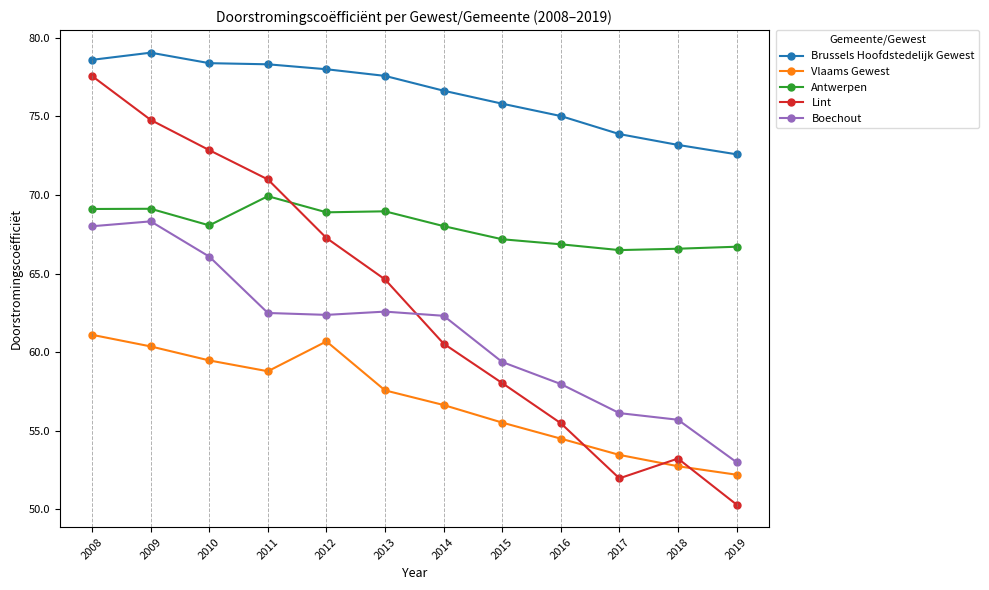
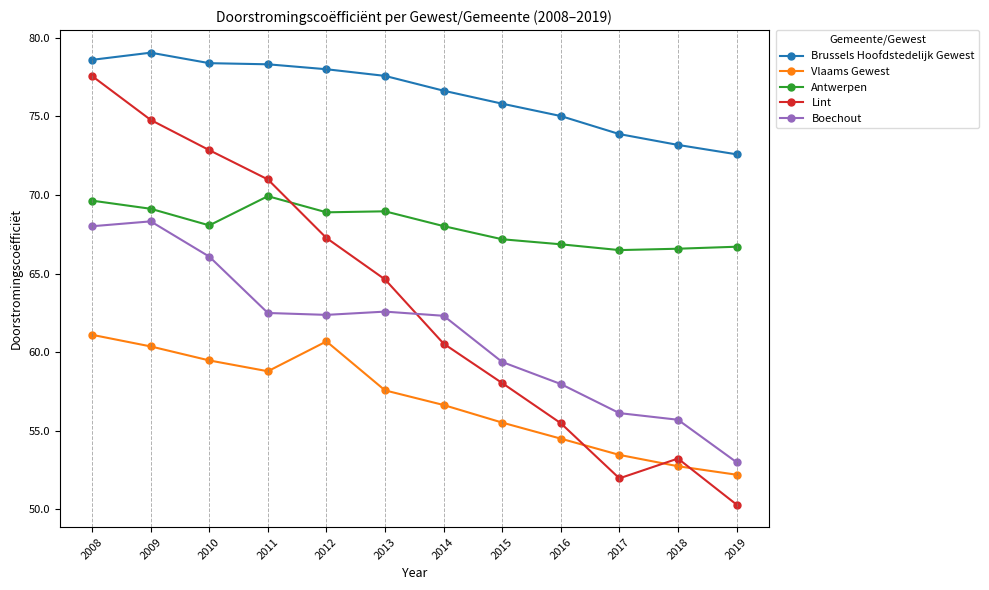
  {
    "Brussels Hoofdstedelijk Gewest": {
      "2008": 78.6,
      "2009": 79.0,
      "2010": 78.4,
      "2011": 78.3,
      "2012": 78.0,
      "2013": 77.6,
      "2014": 76.6,
      "2015": 75.8,
      "2016": 75.0,
      "2017": 73.9,
      "2018": 73.2,
      "2019": 72.6
    },
    "Vlaams Gewest": {
      "2008": 61.1,
      "2009": 60.4,
      "2010": 59.5,
      "2011": 58.8,
      "2012": 60.7,
      "2013": 57.6,
      "2014": 56.6,
      "2015": 55.5,
      "2016": 54.5,
      "2017": 53.5,
      "2018": 52.7,
      "2019": 52.2
    },
    "Antwerpen": {
-     "2008": 69.1,
+     "2008": 69.6,
      "2009": 69.1,
      "2010": 68.1,
      "2011": 69.9,
      "2012": 68.9,
      "2013": 69.0,
      "2014": 68.0,
      "2015": 67.2,
      "2016": 66.9,
      "2017": 66.5,
      "2018": 66.6,
      "2019": 66.7
    },
    "Lint": {
      "2008": 77.6,
      "2009": 74.8,
      "2010": 72.8,
      "2011": 71.0,
      "2012": 67.3,
      "2013": 64.6,
      "2014": 60.5,
      "2015": 58.0,
      "2016": 55.5,
      "2017": 52.0,
      "2018": 53.2,
      "2019": 50.3
    },
    "Boechout": {
      "2008": 68.0,
      "2009": 68.3,
      "2010": 66.1,
      "2011": 62.5,
      "2012": 62.4,
      "2013": 62.6,
      "2014": 62.3,
      "2015": 59.4,
      "2016": 58.0,
      "2017": 56.1,
      "2018": 55.7,
      "2019": 53.0
    }
  }
